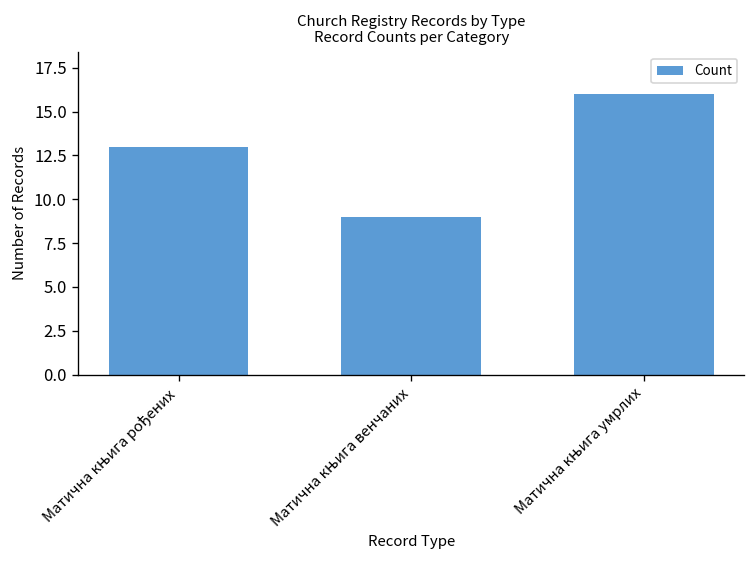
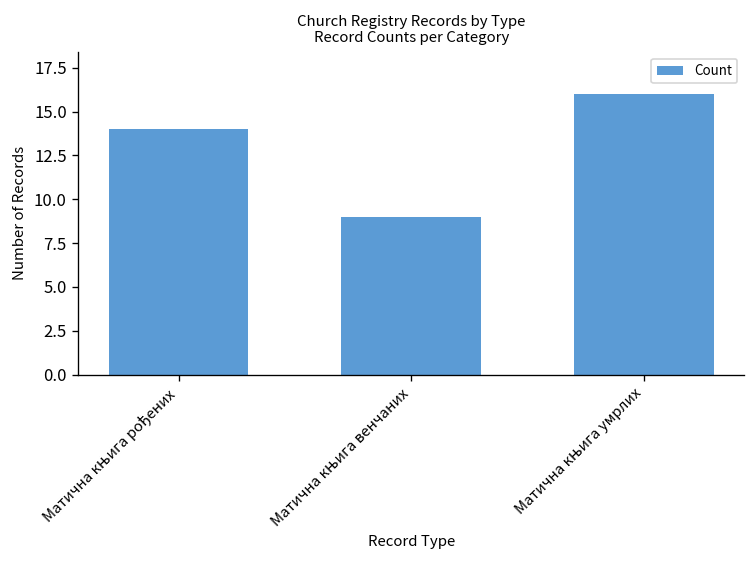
  {
-   "Матична књига рођених": 13,
+   "Матична књига рођених": 14,
    "Матична књига венчаних": 9,
    "Матична књига умрлих": 16
  }
